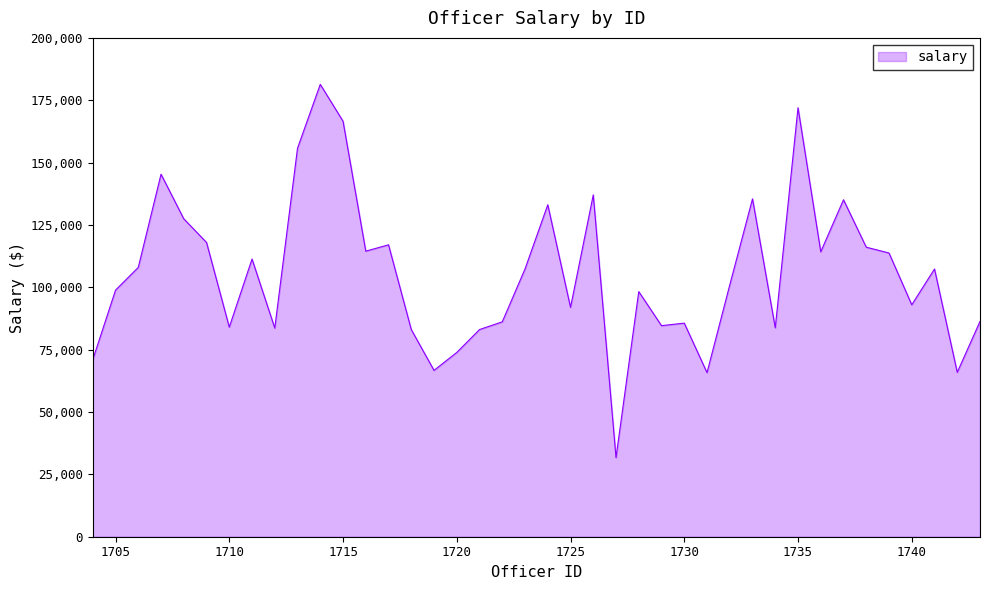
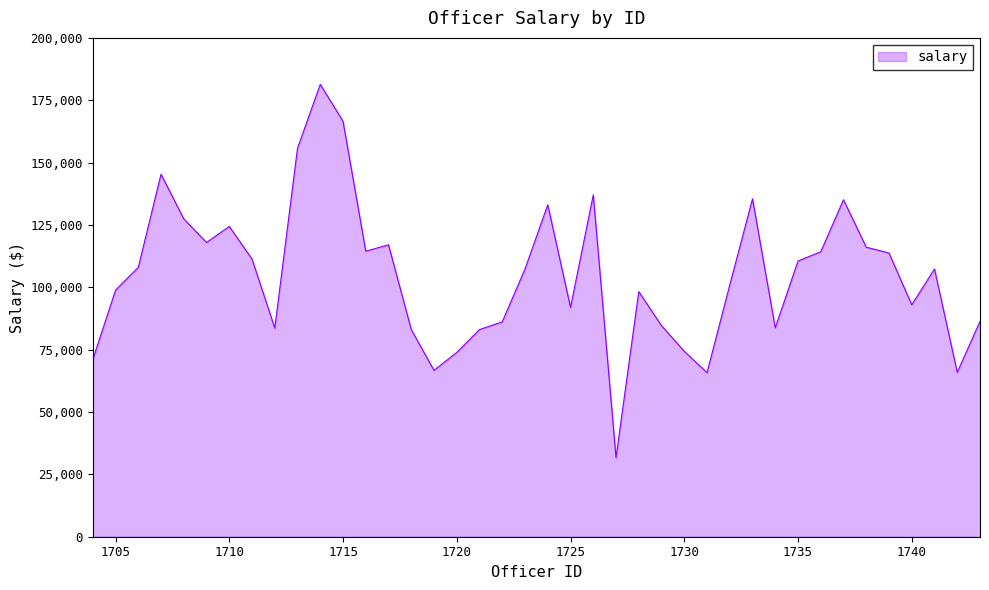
  {
    "1705": "99,000",
-   "1710": "84,000",
+   "1710": "124,000",
    "1715": "167,000",
    "1720": "74,000",
    "1725": "92,000",
-   "1730": "86,000",
-   "1735": "172,000",
+   "1730": "74,000",
+   "1735": "111,000",
    "1740": "93,000"
  }
